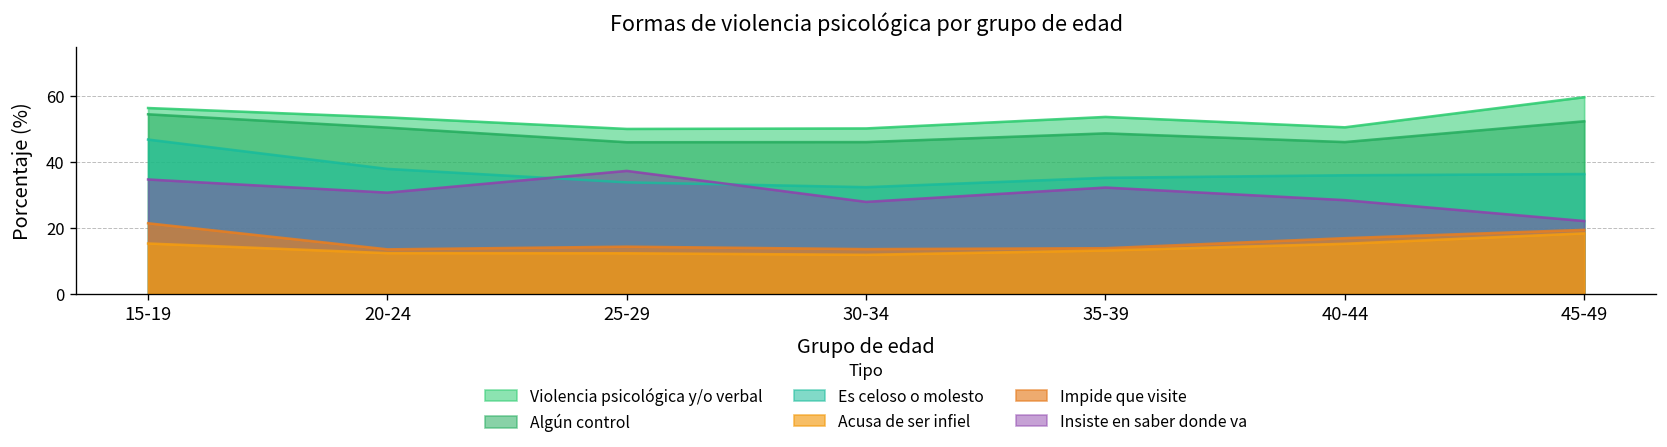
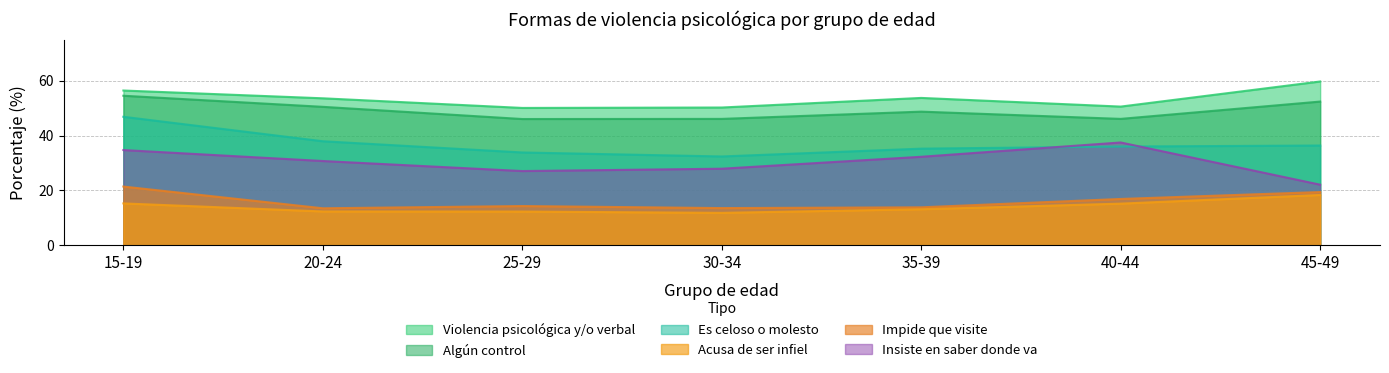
  {
    "Insiste en saber donde va": {
      "15-19": 35,
      "20-24": 31,
-     "25-29": 37,
+     "25-29": 27,
      "30-34": 28,
      "35-39": 32,
-     "40-44": 28,
+     "40-44": 37,
      "45-49": 22
    }
  }
